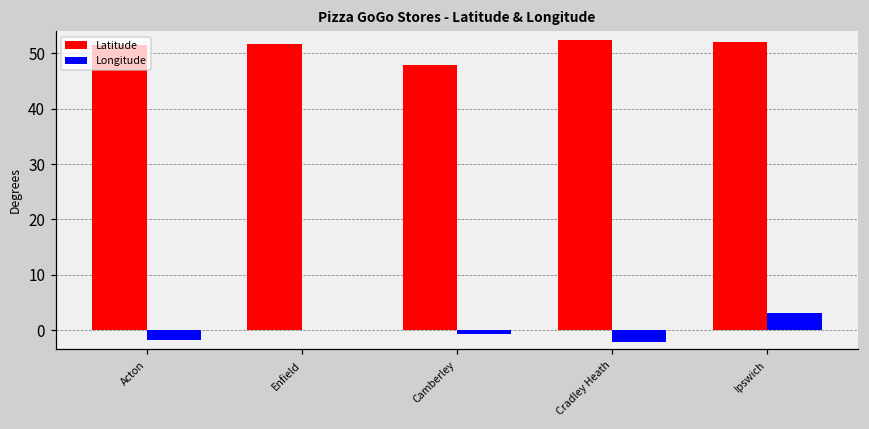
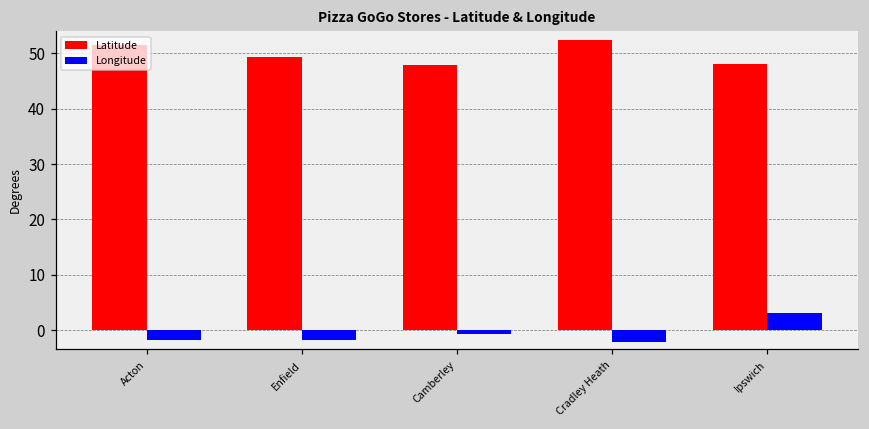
  {
    "Latitude": {
-     "Enfield": 52,
+     "Enfield": 49,
      "Camberley": 48,
      "Cradley Heath": 52,
-     "Ipswich": 52
+     "Ipswich": 48
    },
    "Longitude": {
      "Acton": -2,
-     "Enfield": 0,
+     "Enfield": -2,
      "Camberley": -1,
      "Cradley Heath": -2,
      "Ipswich": 3
    }
  }
